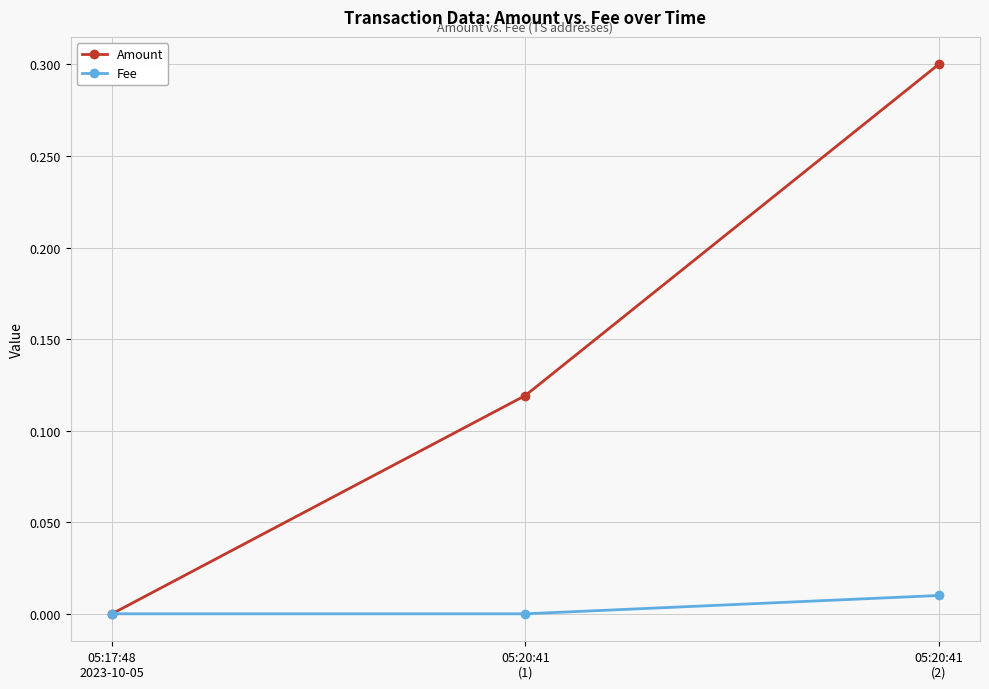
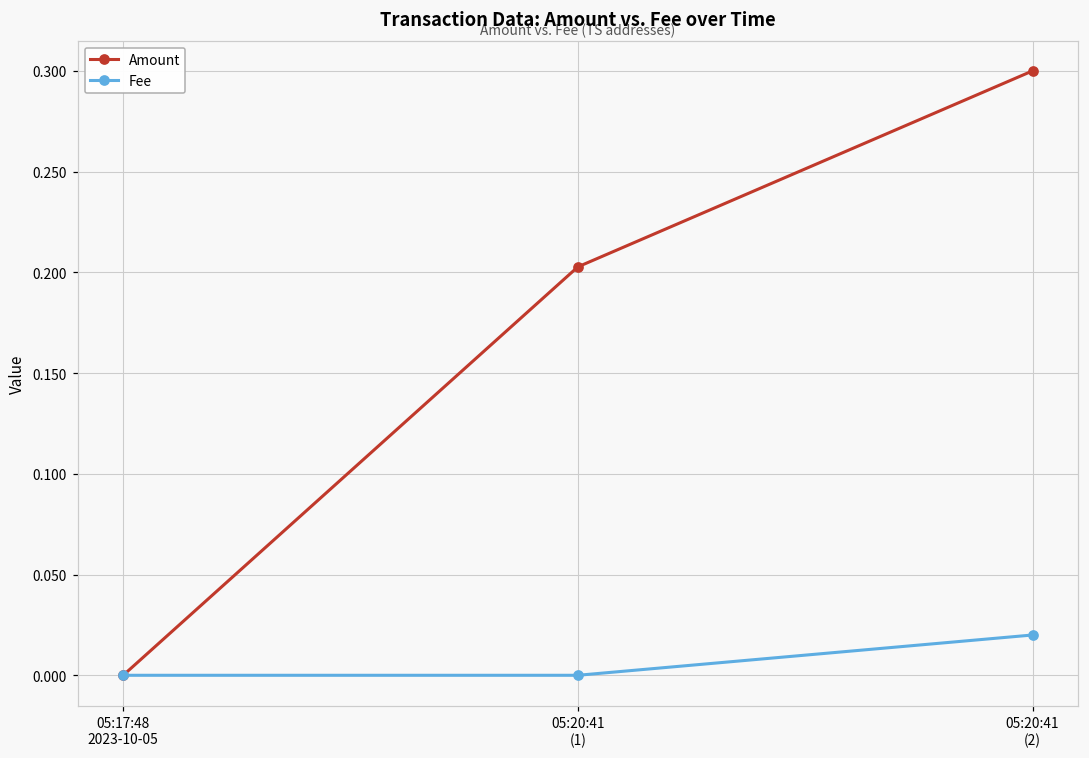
  {
    "Amount": {
-     "05:20:41 (1)": 0.119,
+     "05:20:41 (1)": 0.203,
      "05:20:41 (2)": 0.300
    },
    "Fee": {
      "05:20:41 (1)": 0.00,
-     "05:20:41 (2)": 0.01
+     "05:20:41 (2)": 0.02
    }
  }
